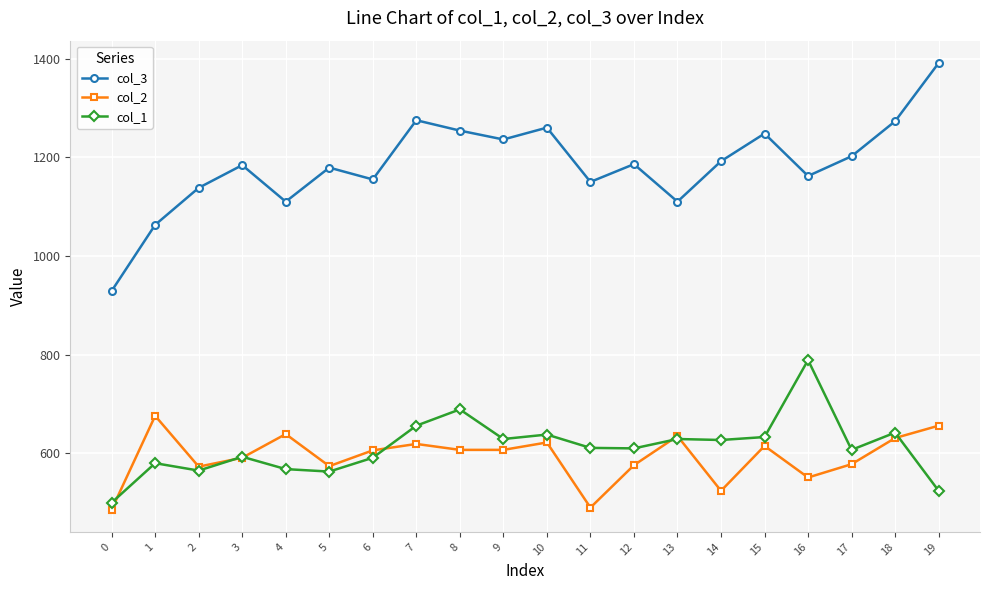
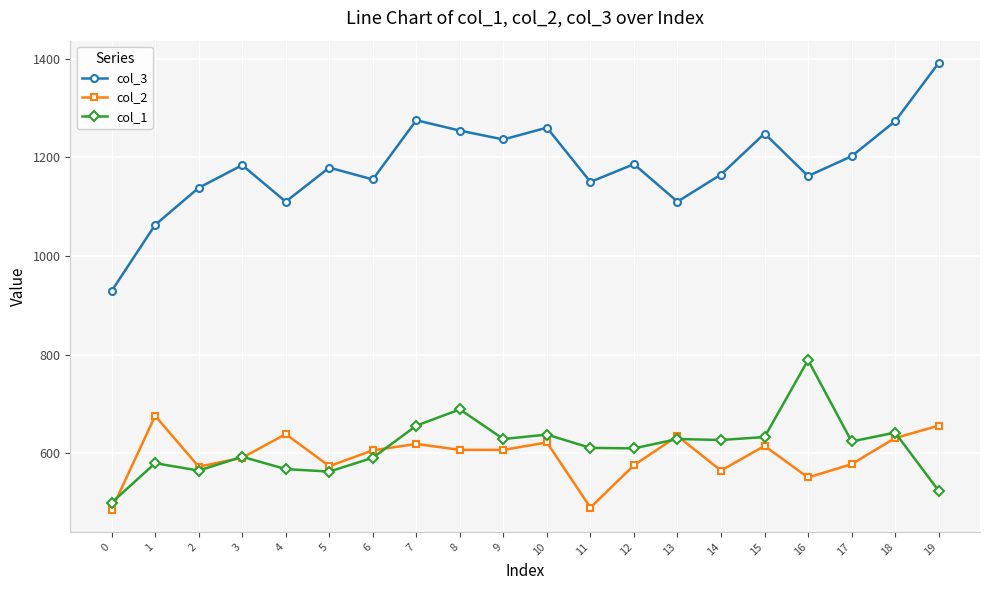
  {
    "col_3": {
      "0": 930,
      "1": 1060,
      "2": 1140,
      "3": 1180,
      "4": 1110,
      "5": 1180,
      "6": 1160,
      "7": 1280,
      "8": 1250,
      "9": 1240,
      "10": 1260,
      "11": 1150,
      "12": 1190,
      "13": 1110,
-     "14": 1190,
+     "14": 1170,
      "15": 1250,
      "16": 1160,
      "17": 1200,
      "18": 1270,
      "19": 1390
    },
    "col_2": {
      "0": 490,
      "1": 680,
      "2": 570,
      "4": 640,
      "5": 570,
      "6": 610,
      "7": 620,
      "8": 610,
      "9": 610,
      "10": 620,
      "11": 490,
      "12": 580,
      "13": 640,
-     "14": 520,
+     "14": 570,
      "15": 620,
      "16": 550,
      "17": 580,
      "18": 630,
      "19": 660
    },
    "col_1": {
      "0": 500,
      "1": 580,
      "2": 570,
      "4": 570,
      "5": 560,
      "6": 590,
      "7": 660,
      "8": 690,
      "9": 630,
      "10": 640,
      "11": 610,
      "12": 610,
      "13": 630,
      "14": 630,
      "15": 630,
      "16": 790,
-     "17": 610,
+     "17": 620,
      "18": 640,
      "19": 520
    }
  }
